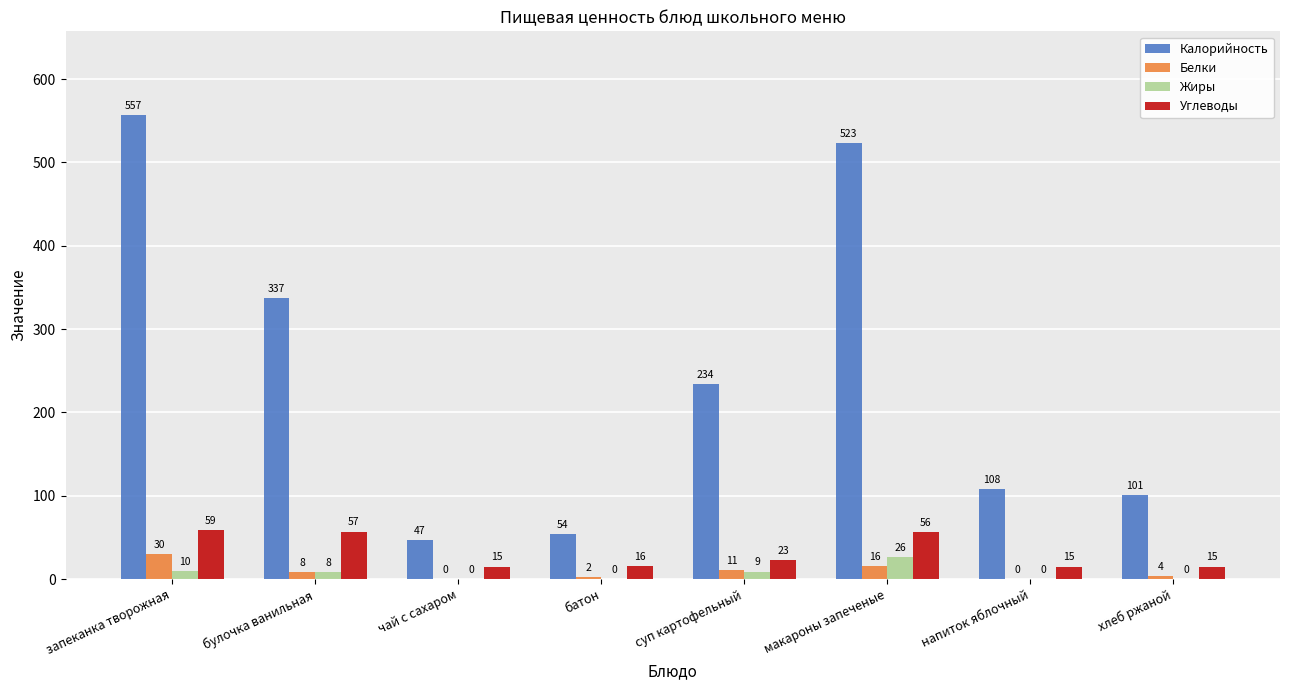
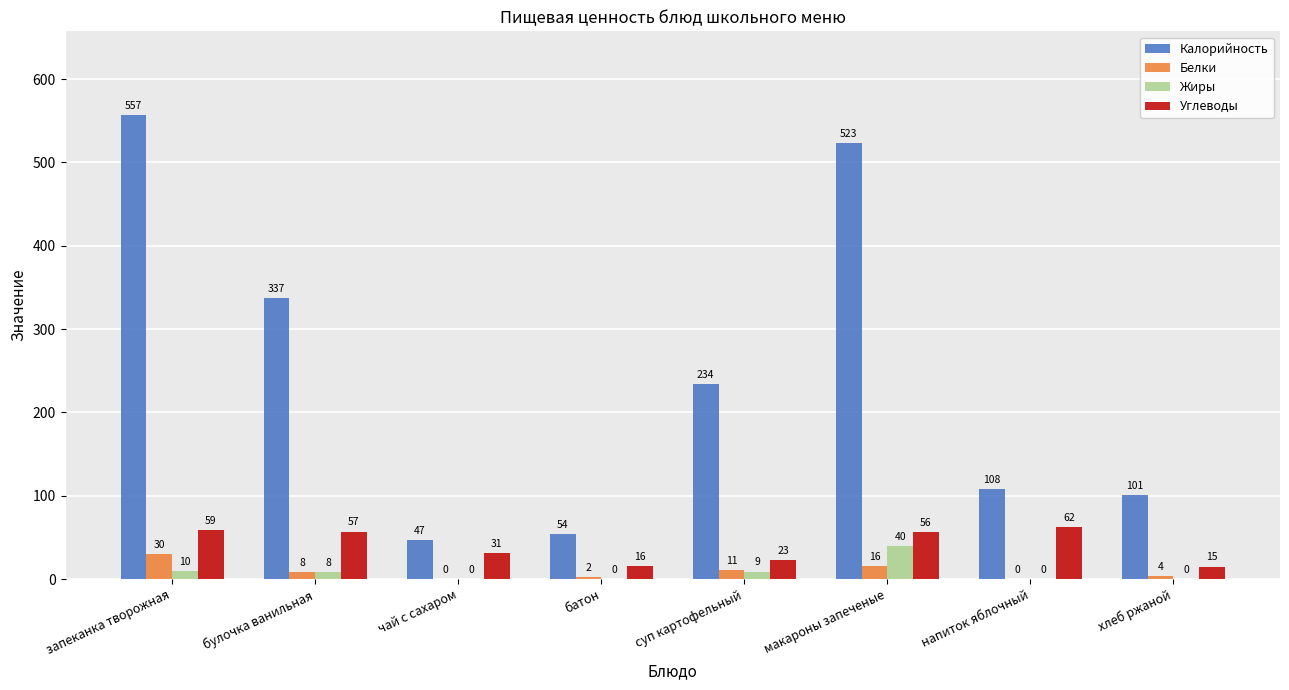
  {
    "Калорийность": {
      "запеканка творожная": 557,
      "булочка ванильная": 337,
      "чай с сахаром": 47,
      "батон": 54,
      "суп картофельный": 234,
      "макароны запеченые": 523,
      "напиток яблочный": 108,
      "хлеб ржаной": 101
    },
    "Белки": {
      "запеканка творожная": 30,
      "булочка ванильная": 8,
      "чай с сахаром": 0,
      "батон": 2,
      "суп картофельный": 11,
      "макароны запеченые": 16,
      "напиток яблочный": 0,
      "хлеб ржаной": 4
    },
    "Жиры": {
      "запеканка творожная": 10,
      "булочка ванильная": 8,
      "чай с сахаром": 0,
      "батон": 0,
      "суп картофельный": 9,
-     "макароны запеченые": 26,
+     "макароны запеченые": 40,
      "напиток яблочный": 0,
      "хлеб ржаной": 0
    },
    "Углеводы": {
      "запеканка творожная": 59,
      "булочка ванильная": 57,
-     "чай с сахаром": 15,
+     "чай с сахаром": 31,
      "батон": 16,
      "суп картофельный": 23,
      "макароны запеченые": 56,
-     "напиток яблочный": 15,
+     "напиток яблочный": 62,
      "хлеб ржаной": 15
    }
  }
